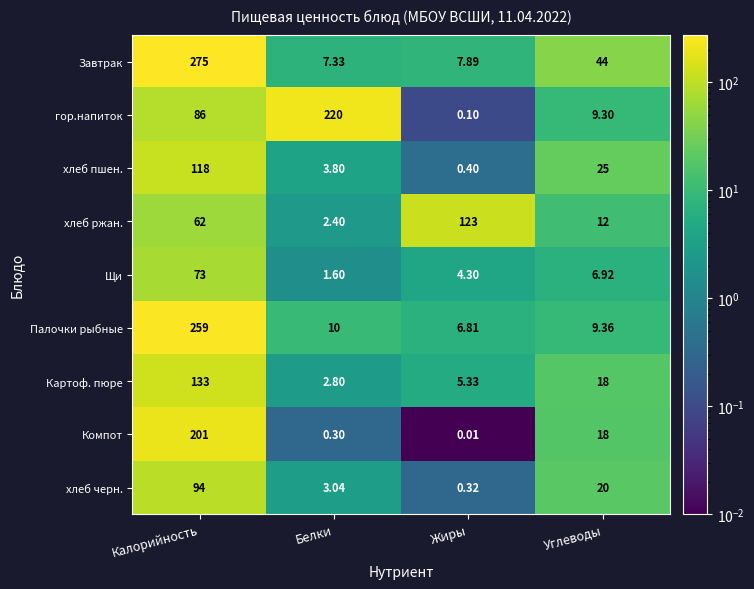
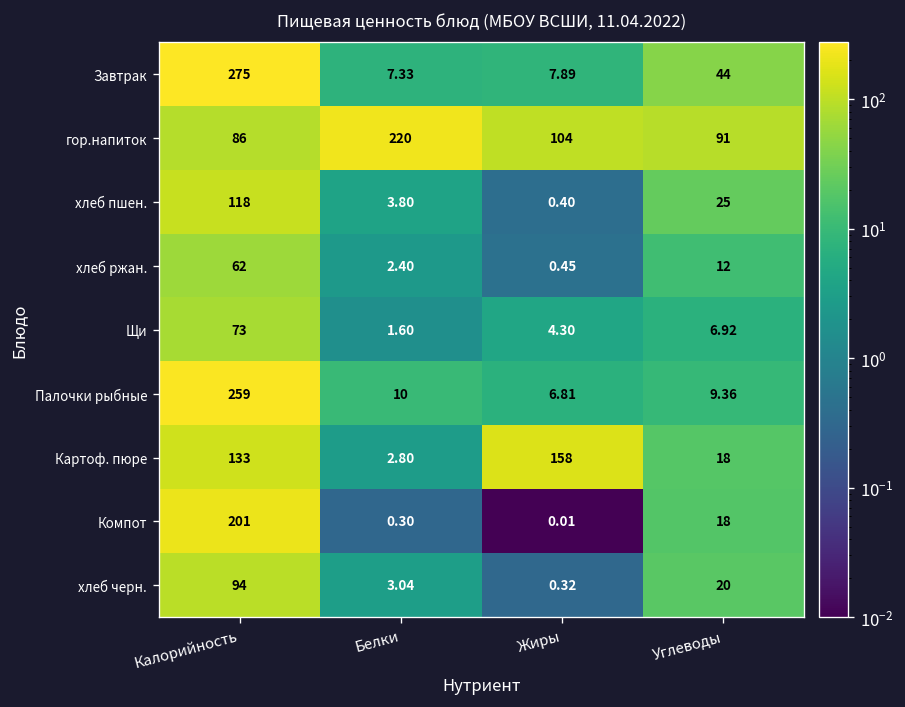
  {
    "Завтрак": {
      "Калорийность": 275,
      "Белки": 7.33,
      "Жиры": 7.89,
      "Углеводы": 44
    },
    "гор.напиток": {
      "Калорийность": 86,
      "Белки": 220,
-     "Жиры": 0.10,
-     "Углеводы": 9.30
+     "Жиры": 104,
+     "Углеводы": 91
    },
    "хлеб пшен.": {
      "Калорийность": 118,
      "Белки": 3.80,
      "Жиры": 0.40,
      "Углеводы": 25
    },
    "хлеб ржан.": {
      "Калорийность": 62,
      "Белки": 2.40,
-     "Жиры": 123,
+     "Жиры": 0.45,
      "Углеводы": 12
    },
    "Щи": {
      "Калорийность": 73,
      "Белки": 1.60,
      "Жиры": 4.30,
      "Углеводы": 6.92
    },
    "Палочки рыбные": {
      "Калорийность": 259,
      "Белки": 10,
      "Жиры": 6.81,
      "Углеводы": 9.36
    },
    "Картоф. пюре": {
      "Калорийность": 133,
      "Белки": 2.80,
-     "Жиры": 5.33,
+     "Жиры": 158,
      "Углеводы": 18
    },
    "Компот": {
      "Калорийность": 201,
      "Белки": 0.30,
      "Жиры": 0.01,
      "Углеводы": 18
    },
    "хлеб черн.": {
      "Калорийность": 94,
      "Белки": 3.04,
      "Жиры": 0.32,
      "Углеводы": 20
    }
  }
